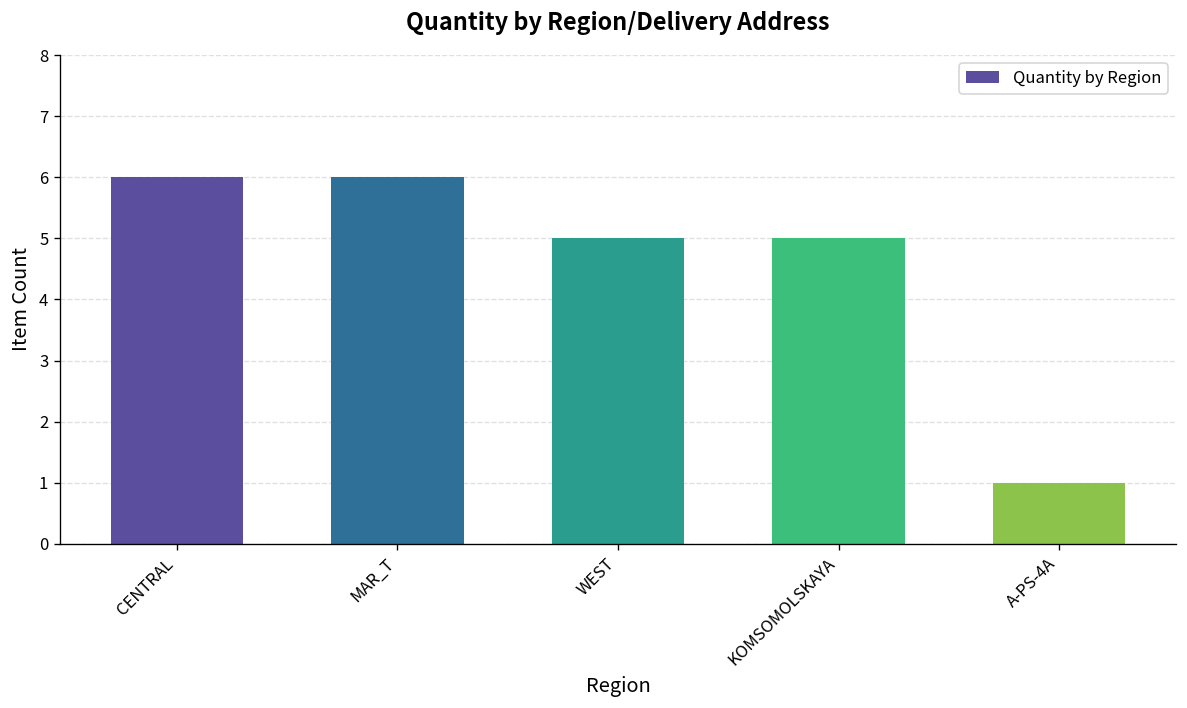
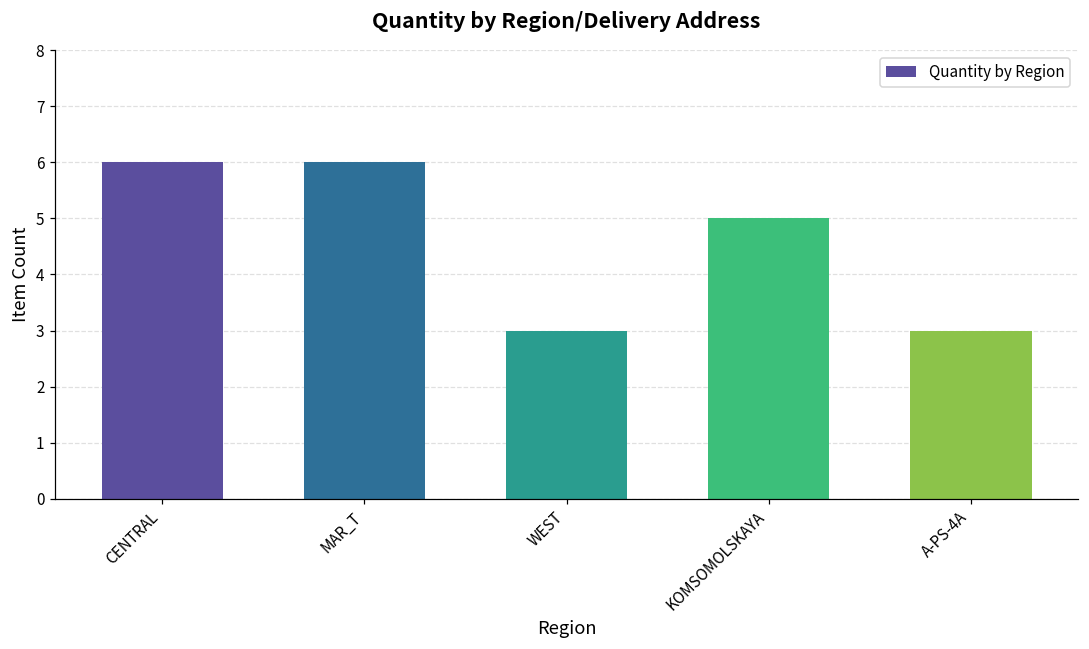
  {
    "CENTRAL": 6,
    "MAR_T": 6,
-   "WEST": 5,
+   "WEST": 3,
    "KOMSOMOLSKAYA": 5,
-   "A-PS-4A": 1
+   "A-PS-4A": 3
  }
